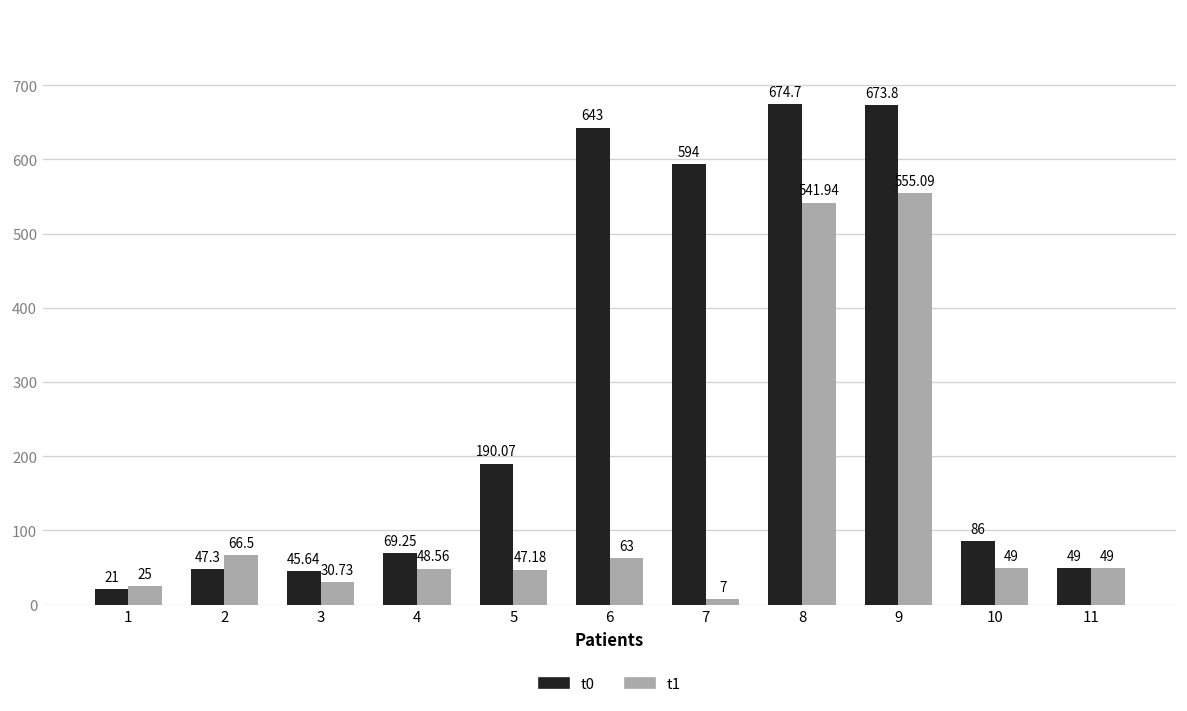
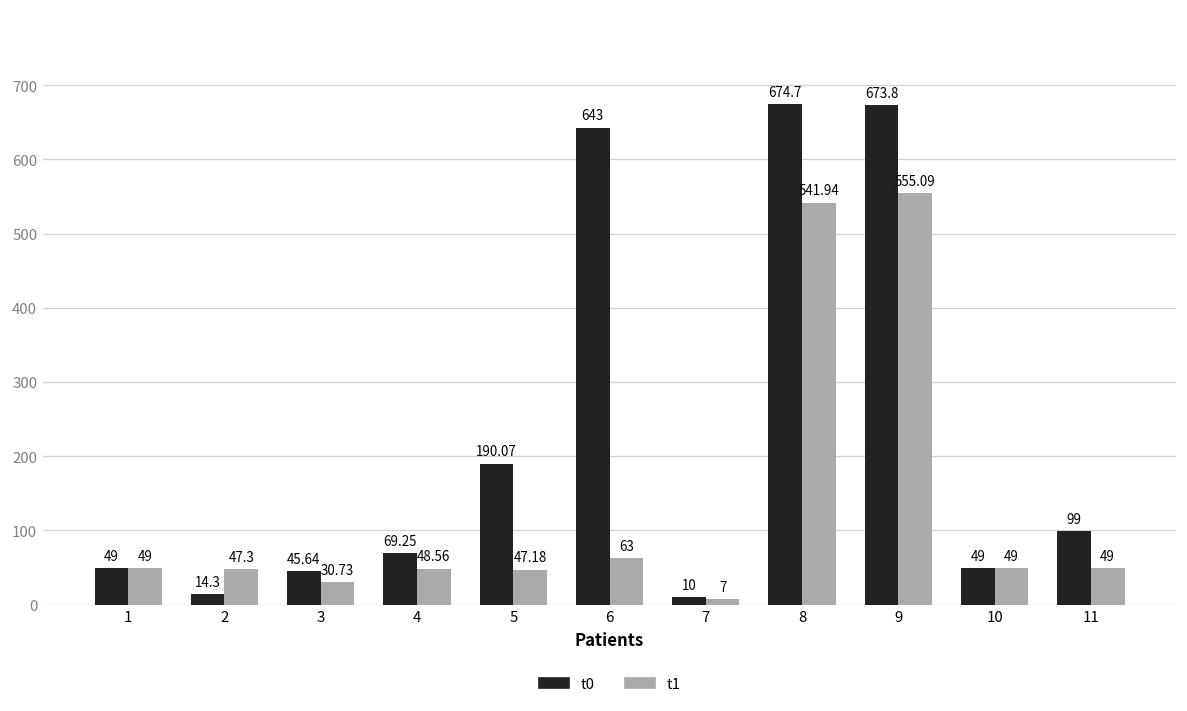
  {
    "t0": {
-     "1": 21,
-     "2": 47.3,
+     "1": 49,
+     "2": 14.3,
      "3": 45.64,
      "4": 69.25,
      "5": 190.07,
      "6": 643,
-     "7": 594,
+     "7": 10,
      "8": 674.7,
      "9": 673.8,
-     "10": 86,
-     "11": 49
+     "10": 49,
+     "11": 99
    },
    "t1": {
-     "1": 25,
-     "2": 66.5,
+     "1": 49,
+     "2": 47.3,
      "3": 30.73,
      "4": 48.56,
      "5": 47.18,
      "6": 63,
      "7": 7,
      "8": 541.94,
      "9": 555.09,
      "10": 49,
      "11": 49
    }
  }
